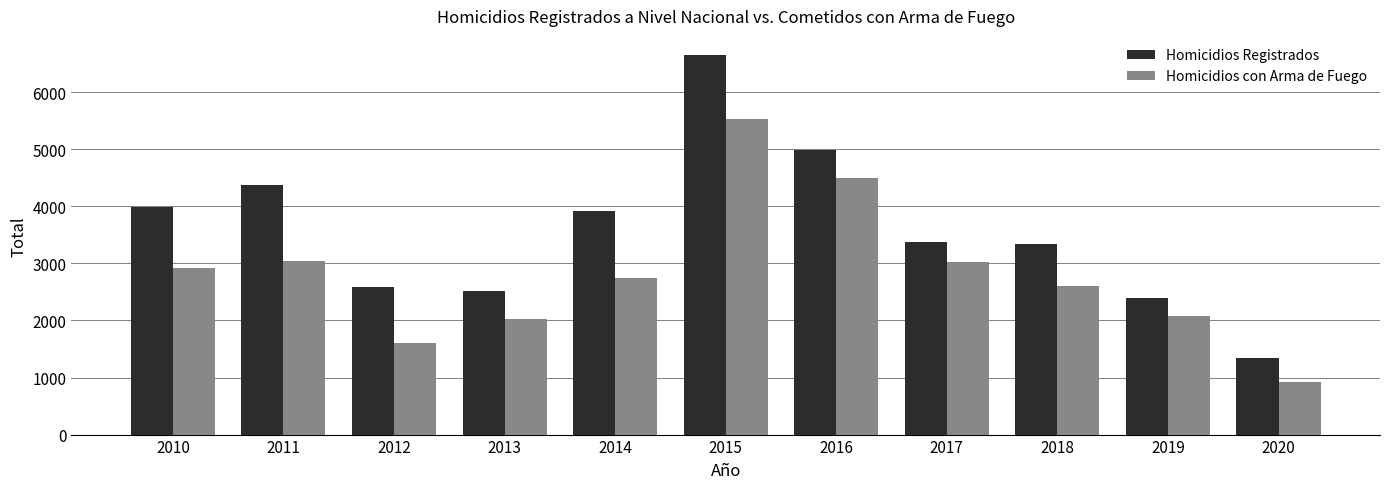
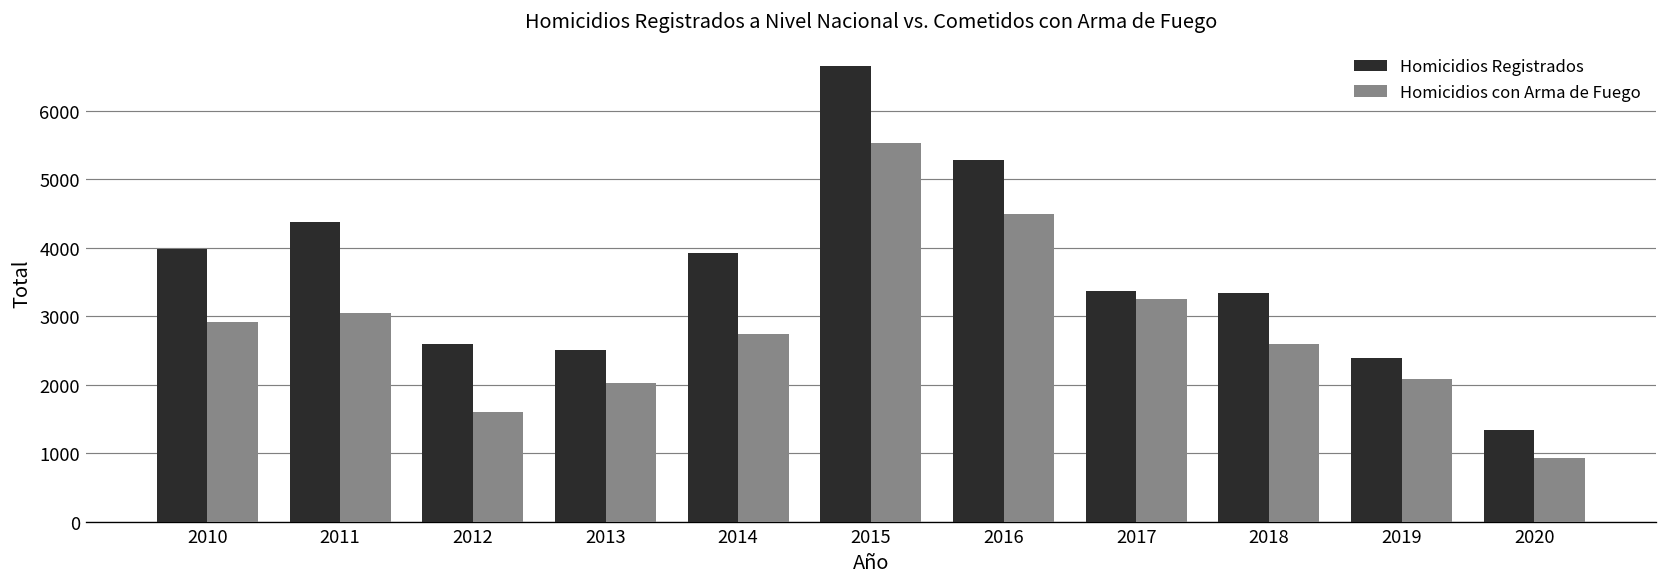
  {
    "Homicidios Registrados": {
      "2010": 4000,
      "2011": 4400,
      "2012": 2600,
      "2013": 2500,
      "2014": 3900,
      "2015": 6700,
-     "2016": 5000,
+     "2016": 5300,
      "2017": 3400,
      "2018": 3300,
      "2019": 2400,
      "2020": 1300
    },
    "Homicidios con Arma de Fuego": {
      "2010": 2900,
      "2011": 3000,
      "2012": 1600,
      "2013": 2000,
      "2014": 2700,
      "2015": 5500,
      "2016": 4500,
-     "2017": 3000,
+     "2017": 3300,
      "2018": 2600,
      "2019": 2100,
      "2020": 900
    }
  }
